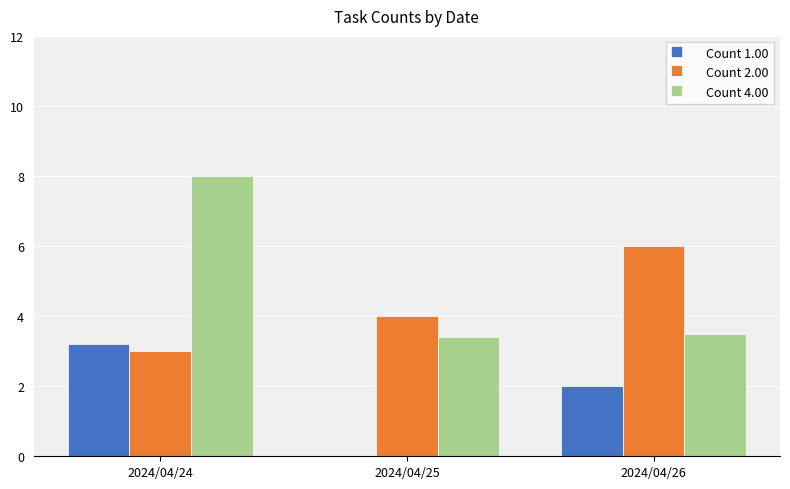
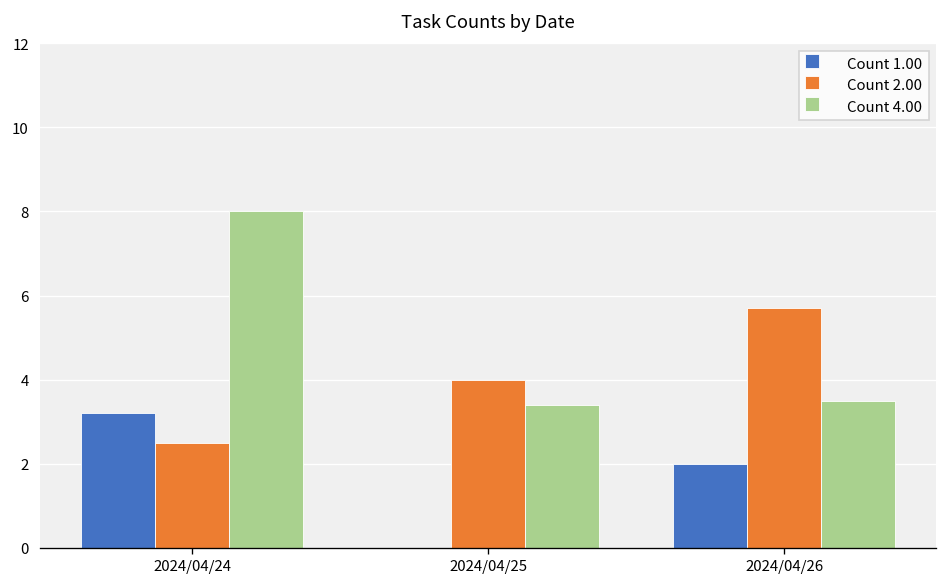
  {
    "Count 1.00": {
      "2024/04/24": 3.2,
      "2024/04/25": 0.0,
      "2024/04/26": 2.0
    },
    "Count 2.00": {
-     "2024/04/24": 3.0,
+     "2024/04/24": 2.5,
      "2024/04/25": 4.0,
-     "2024/04/26": 6.0
+     "2024/04/26": 5.7
    },
    "Count 4.00": {
      "2024/04/24": 8.0,
      "2024/04/25": 3.4,
      "2024/04/26": 3.5
    }
  }
